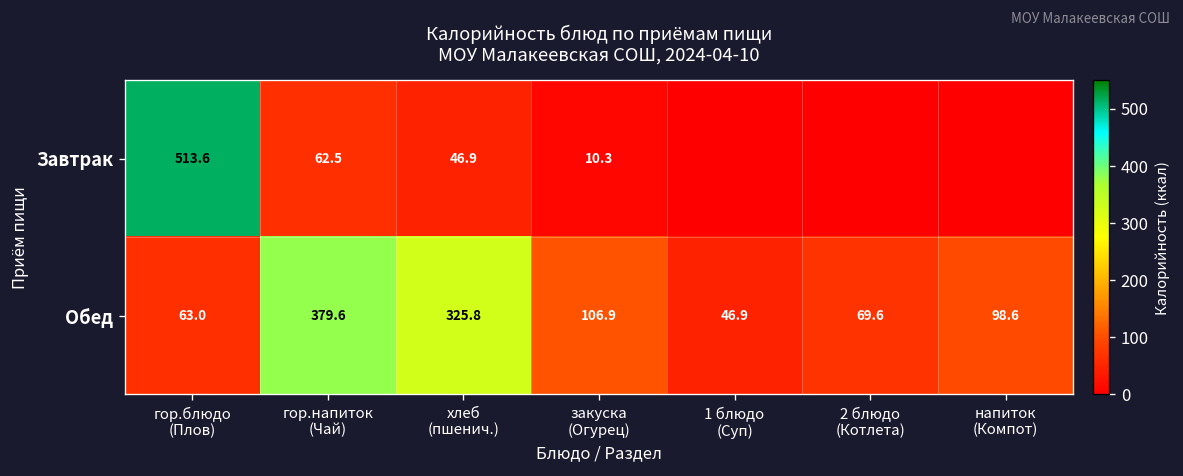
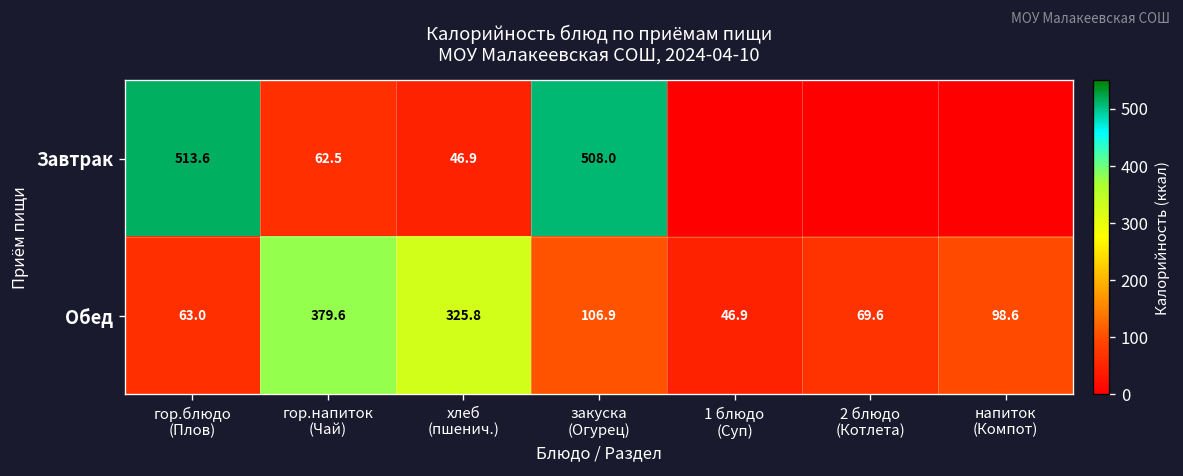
  {
    "Завтрак": {
      "гор.блюдо (Плов)": 513.6,
      "гор.напиток (Чай)": 62.5,
      "хлеб (пшенич.)": 46.9,
-     "закуска (Огурец)": 10.3
+     "закуска (Огурец)": 508.0
    },
    "Обед": {
      "гор.блюдо (Плов)": 63.0,
      "гор.напиток (Чай)": 379.6,
      "хлеб (пшенич.)": 325.8,
      "закуска (Огурец)": 106.9,
      "1 блюдо (Суп)": 46.9,
      "2 блюдо (Котлета)": 69.6,
      "напиток (Компот)": 98.6
    }
  }
